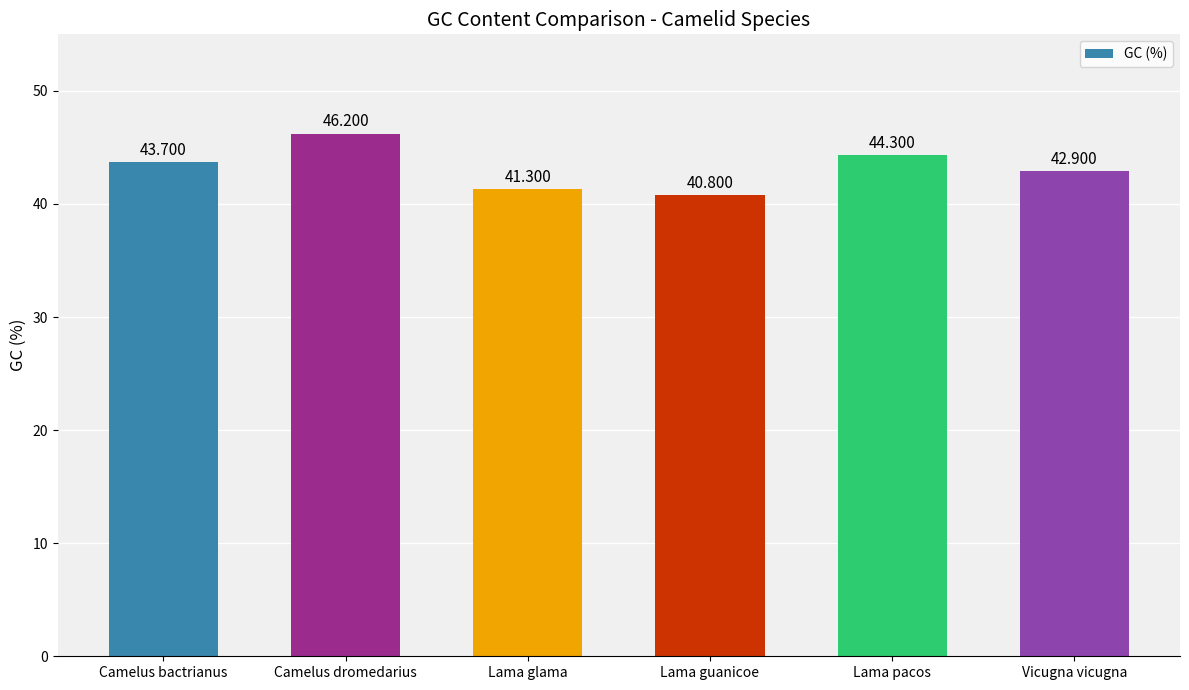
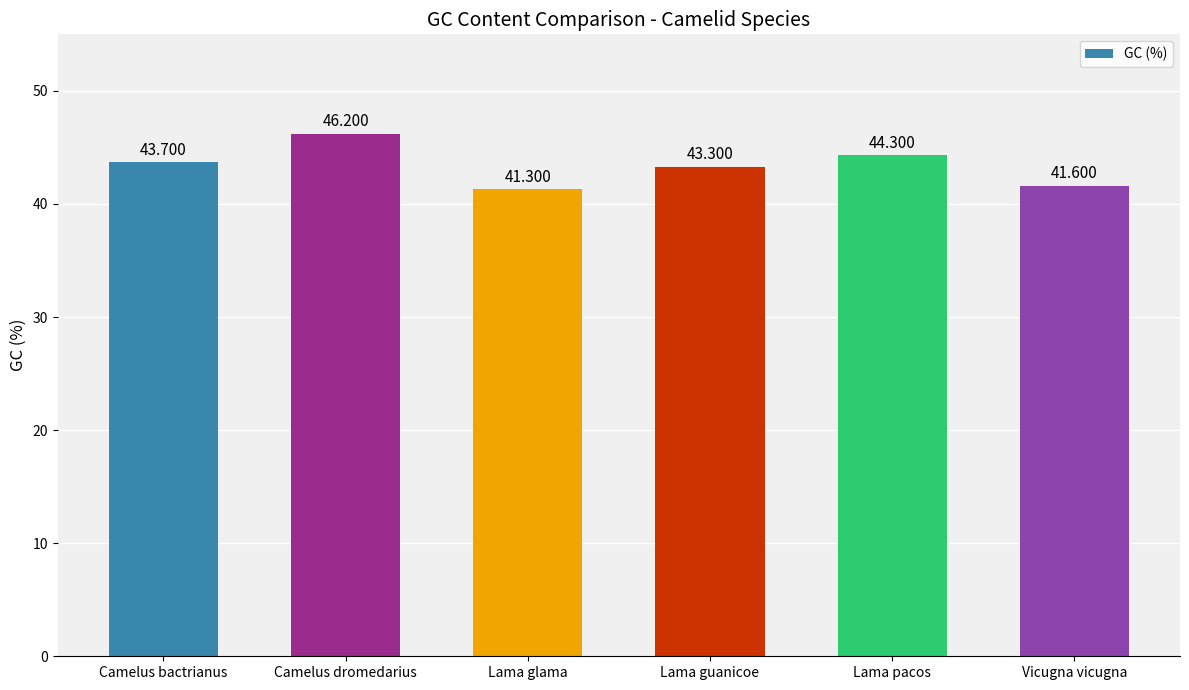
  {
    "Camelus bactrianus": 43.700,
    "Camelus dromedarius": 46.200,
    "Lama glama": 41.300,
-   "Lama guanicoe": 40.800,
+   "Lama guanicoe": 43.300,
    "Lama pacos": 44.300,
-   "Vicugna vicugna": 42.900
+   "Vicugna vicugna": 41.600
  }
